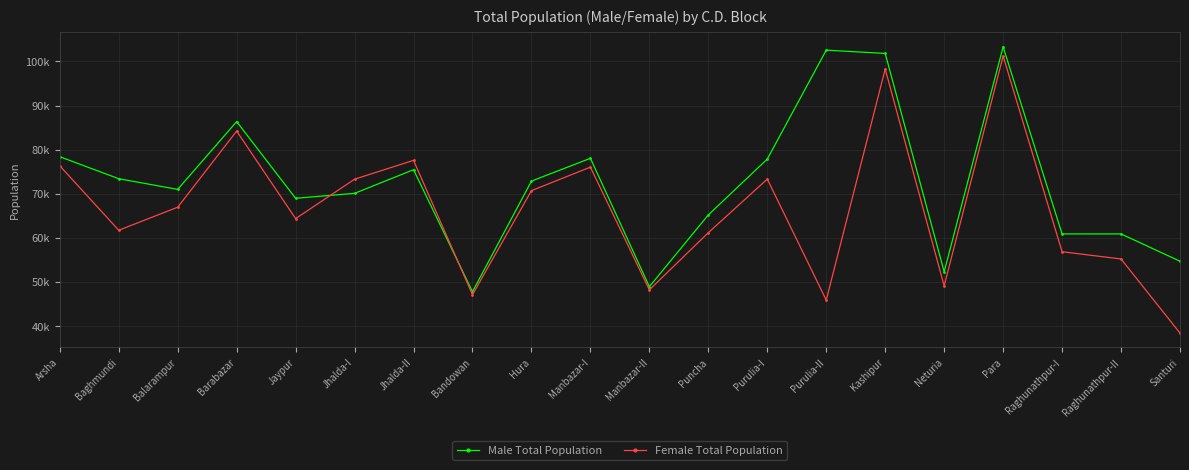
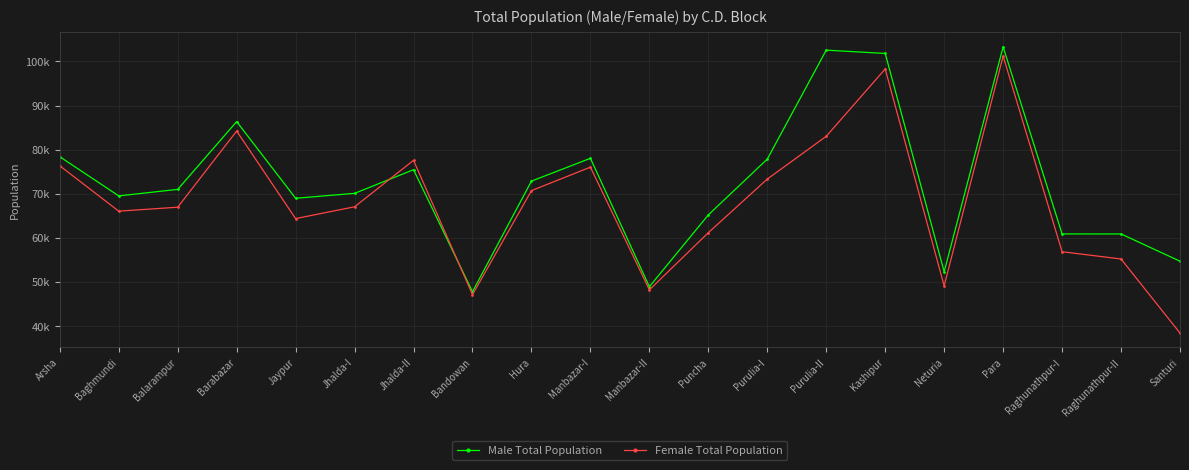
  {
    "Male Total Population": {
      "Arsha": 78000,
-     "Baghmundi": 73000,
+     "Baghmundi": 70000,
      "Balarampur": 71000,
      "Barabazar": 86000,
      "Jaypur": 69000,
      "Jhalda-I": 70000,
      "Jhalda-II": 75000,
      "Bandowan": 48000,
      "Hura": 73000,
      "Manbazar-I": 78000,
      "Manbazar-II": 49000,
      "Puncha": 65000,
      "Purulia-I": 78000,
      "Purulia-II": 103000,
      "Kashipur": 102000,
      "Neturia": 52000,
      "Para": 103000,
      "Raghunathpur-I": 61000,
      "Raghunathpur-II": 61000,
      "Santuri": 55000
    },
    "Female Total Population": {
      "Arsha": 76000,
-     "Baghmundi": 62000,
+     "Baghmundi": 66000,
      "Balarampur": 67000,
      "Barabazar": 84000,
      "Jaypur": 64000,
-     "Jhalda-I": 73000,
+     "Jhalda-I": 67000,
      "Jhalda-II": 78000,
      "Bandowan": 47000,
      "Hura": 71000,
      "Manbazar-I": 76000,
      "Manbazar-II": 48000,
      "Puncha": 61000,
      "Purulia-I": 73000,
-     "Purulia-II": 46000,
+     "Purulia-II": 83000,
      "Kashipur": 98000,
      "Neturia": 49000,
      "Para": 101000,
      "Raghunathpur-I": 57000,
      "Raghunathpur-II": 55000,
      "Santuri": 38000
    }
  }
